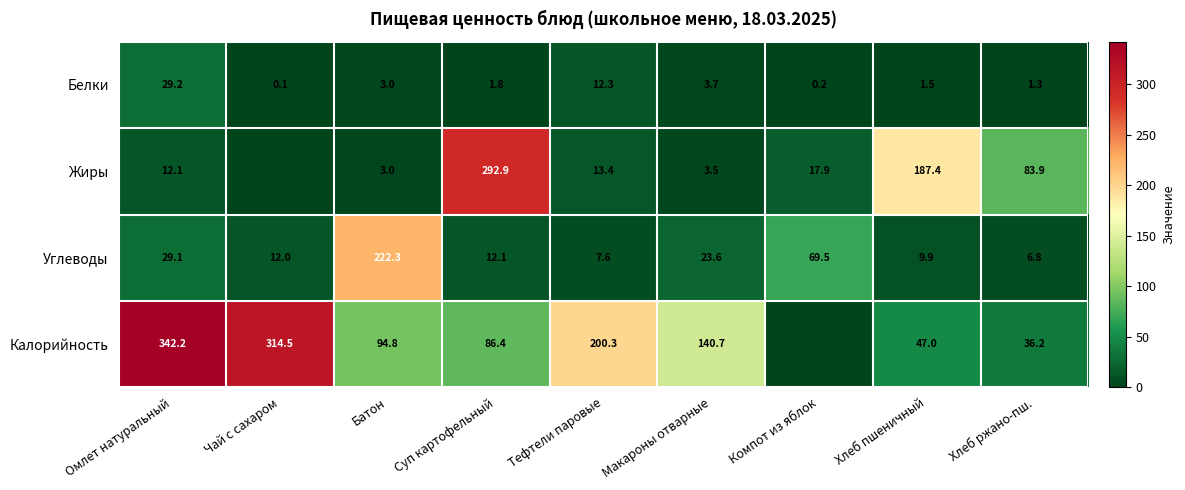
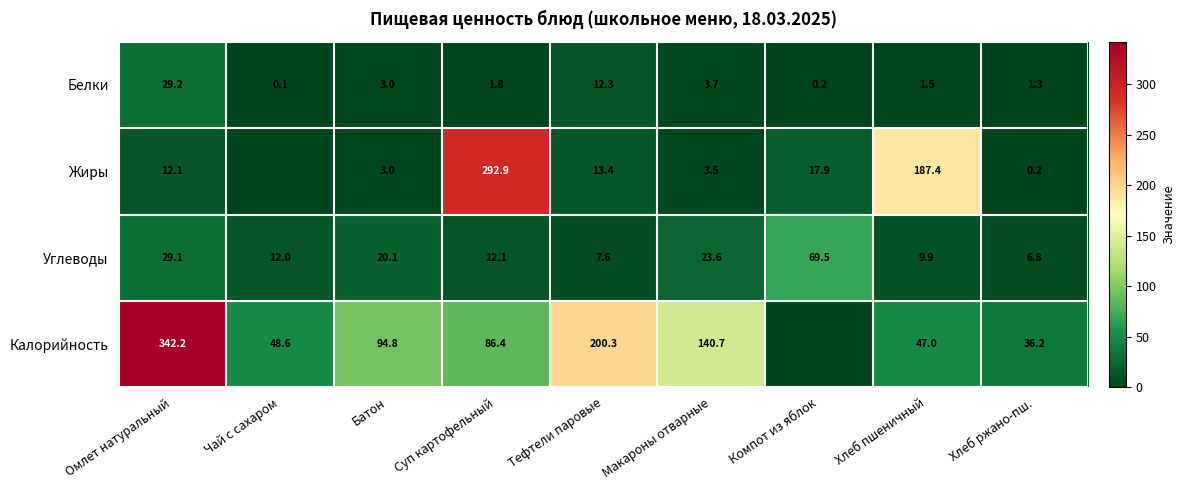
  {
    "Белки": {
      "Омлет натуральный": 29.2,
      "Чай с сахаром": 0.1,
      "Батон": 3.0,
      "Суп картофельный": 1.8,
      "Тефтели паровые": 12.3,
      "Макароны отварные": 3.7,
      "Компот из яблок": 0.2,
      "Хлеб пшеничный": 1.5,
      "Хлеб ржано-пш.": 1.3
    },
    "Жиры": {
      "Омлет натуральный": 12.1,
      "Батон": 3.0,
      "Суп картофельный": 292.9,
      "Тефтели паровые": 13.4,
      "Макароны отварные": 3.5,
      "Компот из яблок": 17.9,
      "Хлеб пшеничный": 187.4,
-     "Хлеб ржано-пш.": 83.9
+     "Хлеб ржано-пш.": 0.2
    },
    "Углеводы": {
      "Омлет натуральный": 29.1,
      "Чай с сахаром": 12.0,
-     "Батон": 222.3,
+     "Батон": 20.1,
      "Суп картофельный": 12.1,
      "Тефтели паровые": 7.6,
      "Макароны отварные": 23.6,
      "Компот из яблок": 69.5,
      "Хлеб пшеничный": 9.9,
      "Хлеб ржано-пш.": 6.8
    },
    "Калорийность": {
      "Омлет натуральный": 342.2,
-     "Чай с сахаром": 314.5,
+     "Чай с сахаром": 48.6,
      "Батон": 94.8,
      "Суп картофельный": 86.4,
      "Тефтели паровые": 200.3,
      "Макароны отварные": 140.7,
      "Хлеб пшеничный": 47.0,
      "Хлеб ржано-пш.": 36.2
    }
  }
